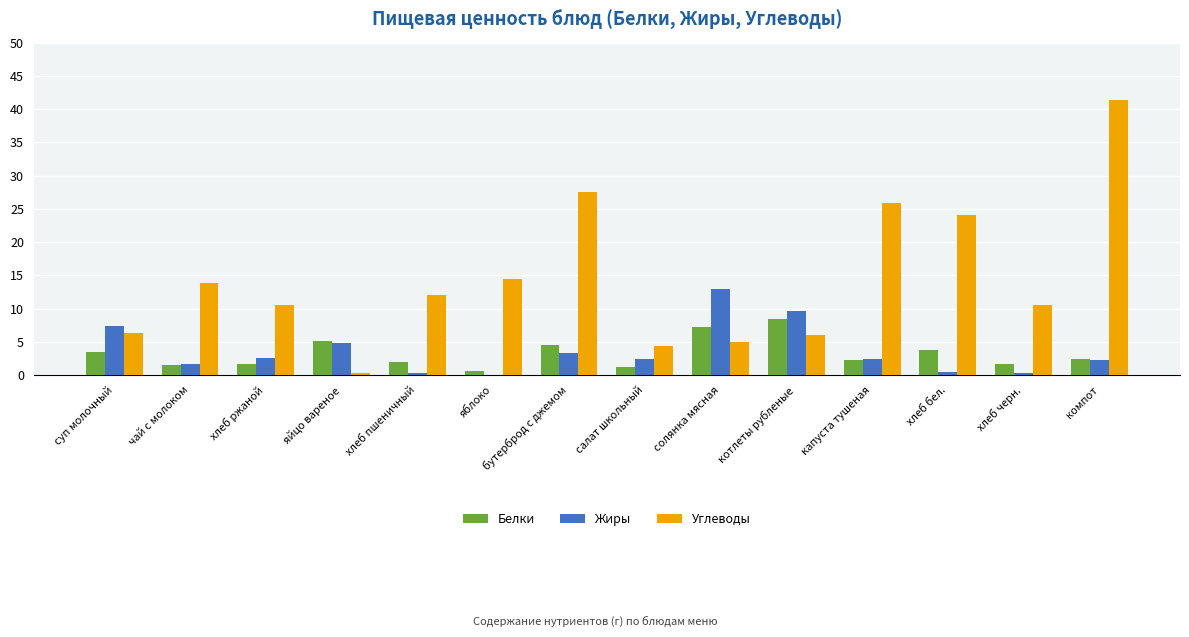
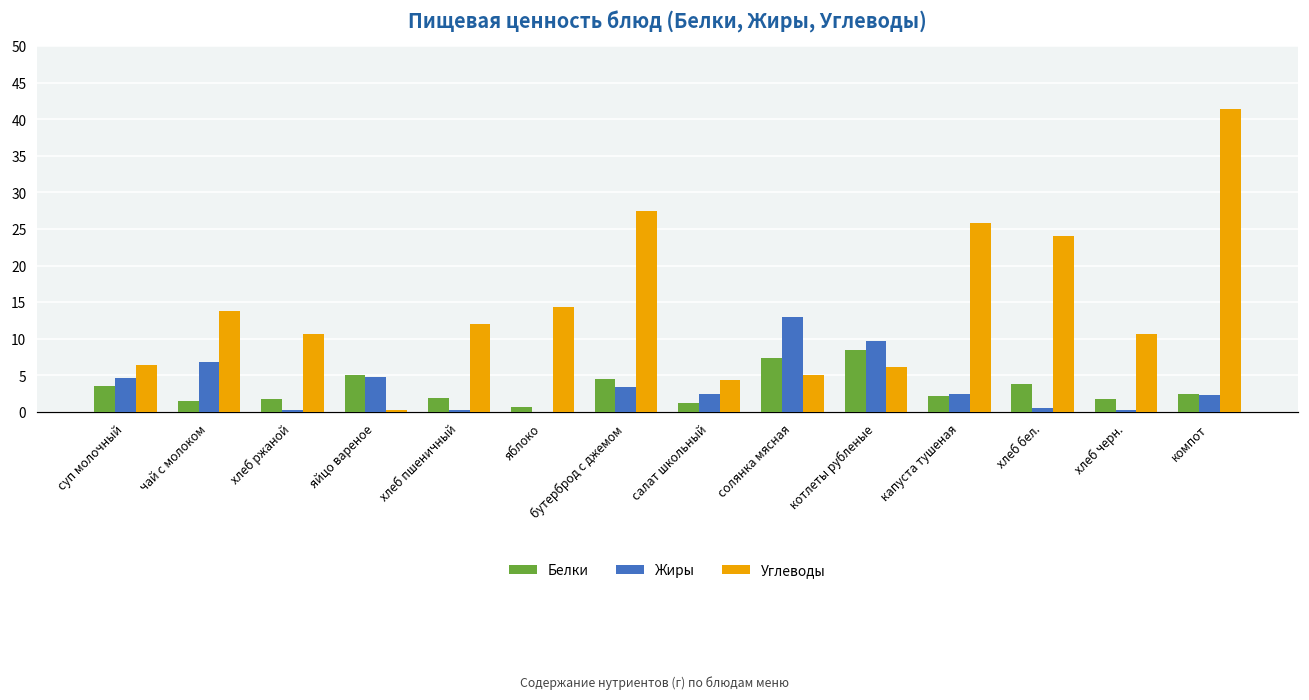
  {
    "Белки": {
      "суп молочный": 4,
      "чай с молоком": 2,
      "хлеб ржаной": 2,
      "яйцо вареное": 5,
      "хлеб пшеничный": 2,
      "яблоко": 1,
      "бутерброд с джемом": 4,
      "салат школьный": 1,
      "солянка мясная": 7,
      "котлеты рубленые": 9,
      "капуста тушеная": 2,
      "хлеб бел.": 4,
      "хлеб черн.": 2,
      "компот": 2
    },
    "Жиры": {
-     "суп молочный": 7,
-     "чай с молоком": 2,
-     "хлеб ржаной": 3,
+     "суп молочный": 5,
+     "чай с молоком": 7,
+     "хлеб ржаной": 0,
      "яйцо вареное": 5,
      "яблоко": 0,
      "бутерброд с джемом": 3,
      "салат школьный": 2,
      "солянка мясная": 13,
      "котлеты рубленые": 10,
      "капуста тушеная": 2,
      "хлеб бел.": 1,
      "компот": 2
    },
    "Углеводы": {
      "суп молочный": 6,
      "чай с молоком": 14,
      "хлеб ржаной": 11,
      "хлеб пшеничный": 12,
      "яблоко": 14,
      "бутерброд с джемом": 28,
      "салат школьный": 4,
      "солянка мясная": 5,
      "котлеты рубленые": 6,
      "капуста тушеная": 26,
      "хлеб бел.": 24,
      "хлеб черн.": 11,
      "компот": 41
    }
  }
